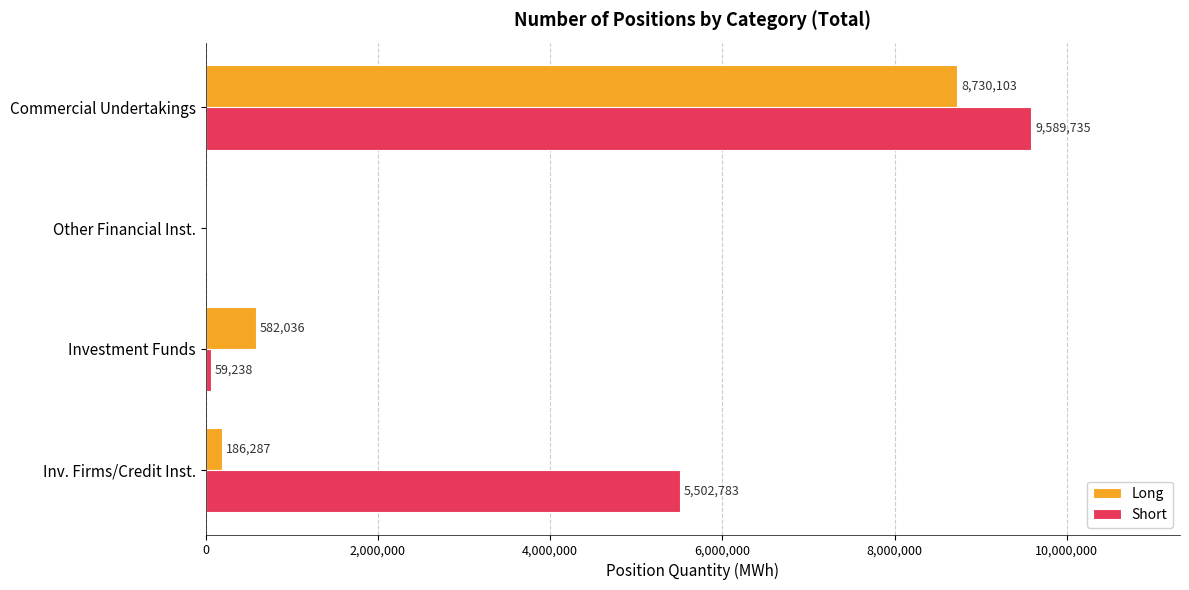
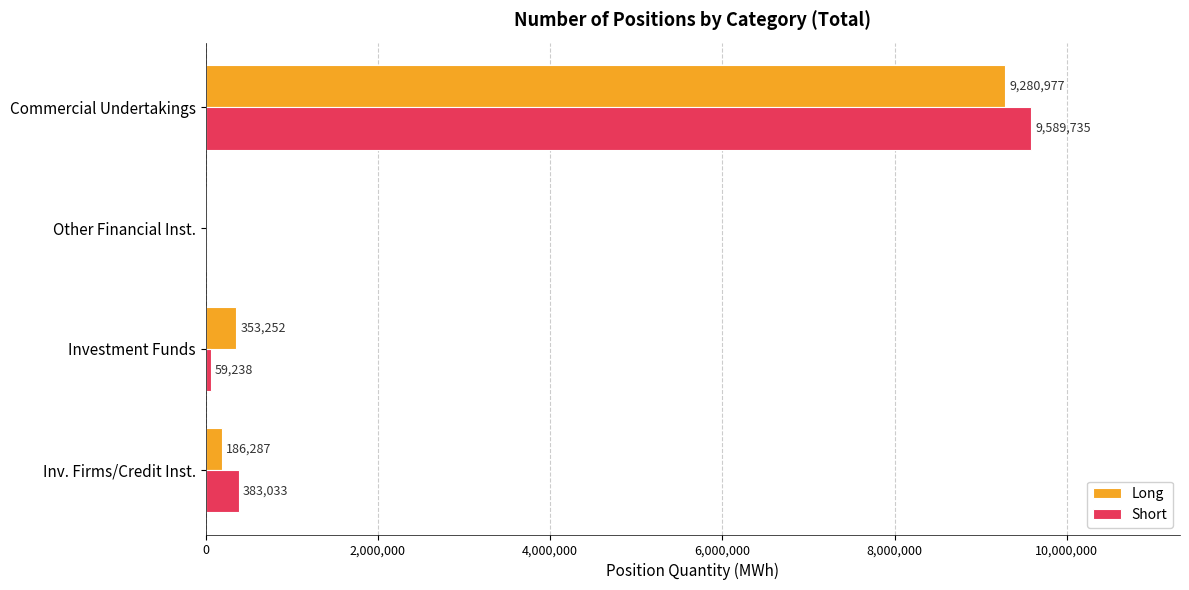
  {
    "Long": {
-     "Commercial Undertakings": "8,730,103",
-     "Investment Funds": "582,036",
+     "Commercial Undertakings": "9,280,977",
+     "Investment Funds": "353,252",
      "Inv. Firms/Credit Inst.": "186,287"
    },
    "Short": {
      "Commercial Undertakings": "9,589,735",
      "Investment Funds": "59,238",
-     "Inv. Firms/Credit Inst.": "5,502,783"
+     "Inv. Firms/Credit Inst.": "383,033"
    }
  }
